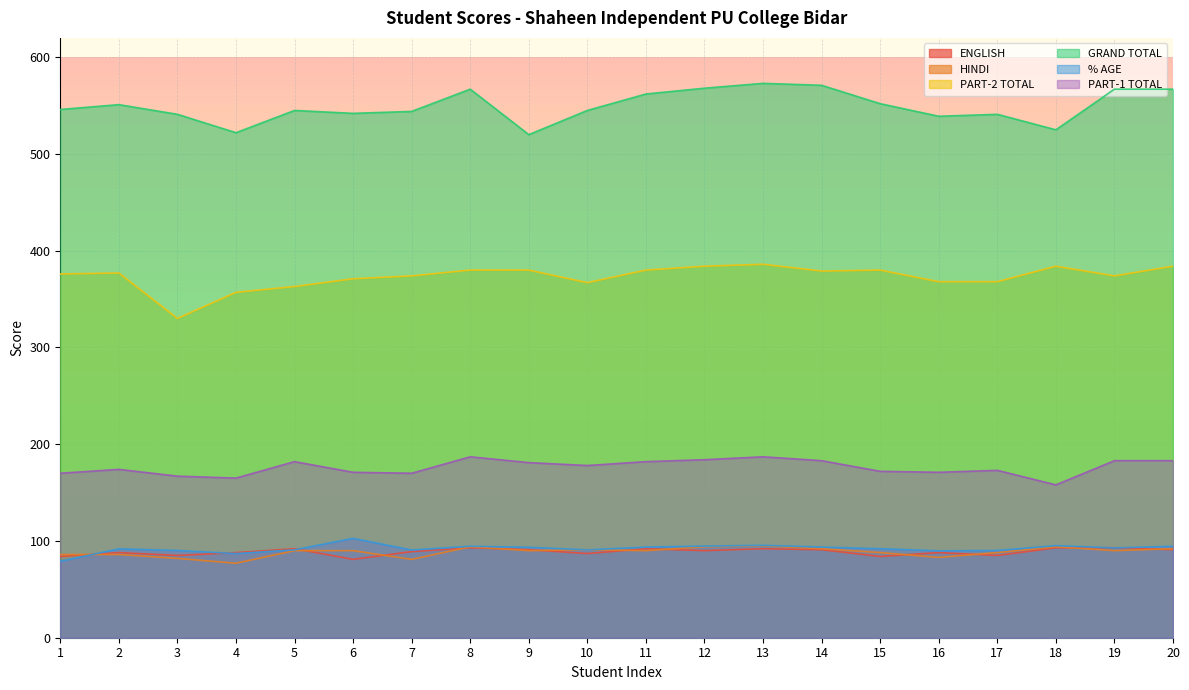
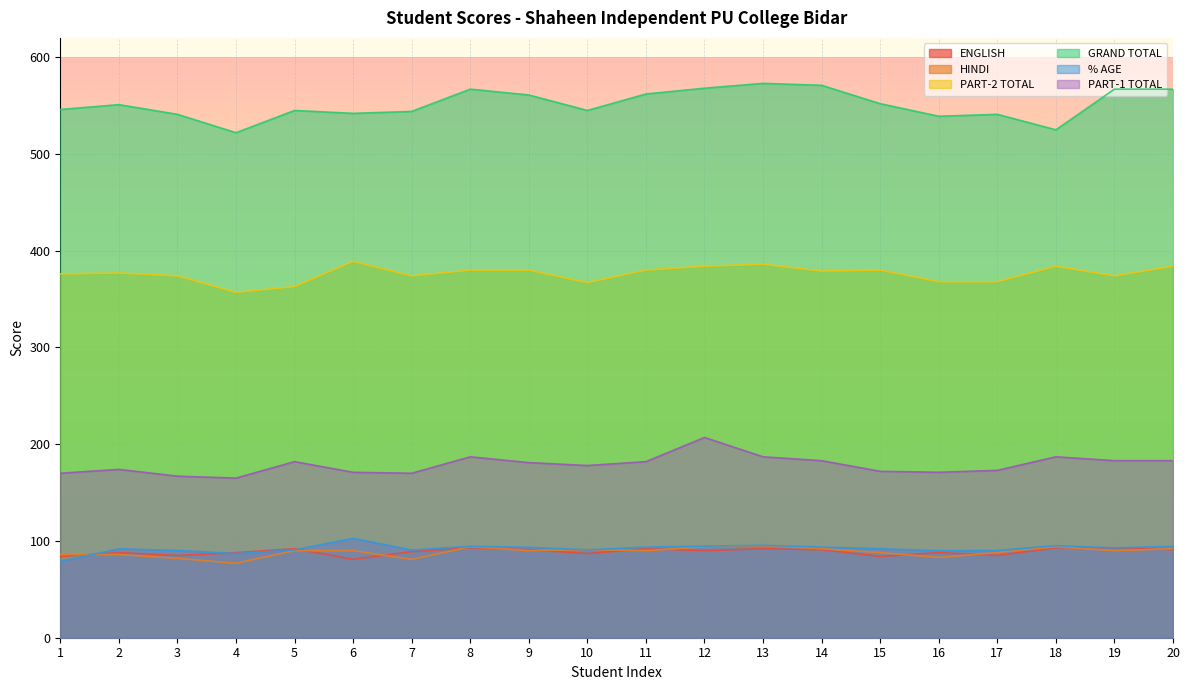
  {
    "PART-2 TOTAL": {
      "1": 380,
      "2": 380,
-     "3": 330,
+     "3": 370,
      "4": 360,
      "5": 360,
-     "6": 370,
+     "6": 390,
      "7": 370,
      "8": 380,
      "9": 380,
      "10": 370,
      "11": 380,
      "12": 380,
      "13": 390,
      "14": 380,
      "15": 380,
      "16": 370,
      "17": 370,
      "18": 380,
      "19": 370,
      "20": 380
    },
    "GRAND TOTAL": {
      "1": 550,
      "2": 550,
      "3": 540,
      "4": 520,
      "5": 550,
      "6": 540,
      "7": 540,
      "8": 570,
-     "9": 520,
+     "9": 560,
      "10": 550,
      "11": 560,
      "12": 570,
      "13": 570,
      "14": 570,
      "15": 550,
      "16": 540,
      "17": 540,
      "18": 530,
      "20": 570
    },
    "% AGE": {
      "1": 80,
      "2": 90,
      "3": 90,
      "6": 100,
      "15": 90
    },
    "PART-1 TOTAL": {
      "1": 170,
      "2": 170,
      "3": 170,
      "4": 170,
      "5": 180,
      "6": 170,
      "7": 170,
      "8": 190,
      "9": 180,
      "10": 180,
      "11": 180,
-     "12": 180,
+     "12": 210,
      "13": 190,
      "14": 180,
      "15": 170,
      "16": 170,
      "17": 170,
-     "18": 160,
+     "18": 190,
      "19": 180,
      "20": 180
    }
  }
